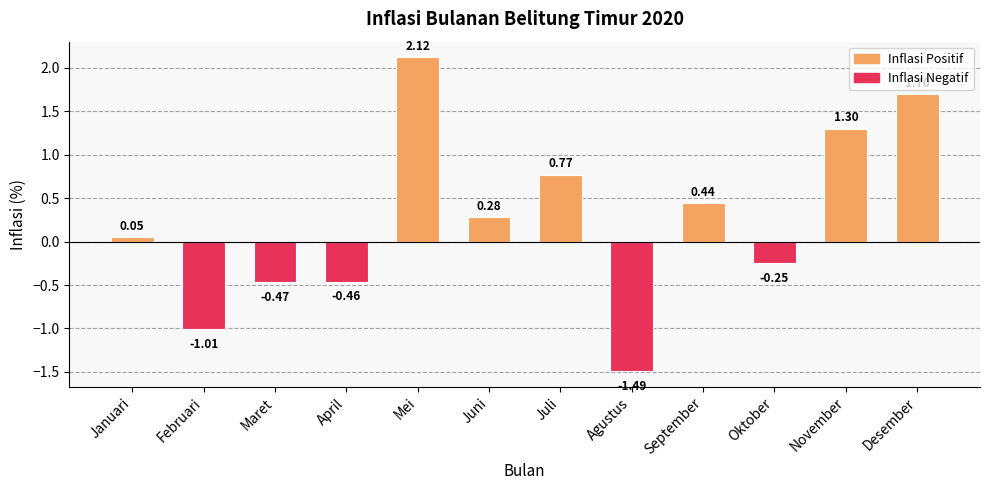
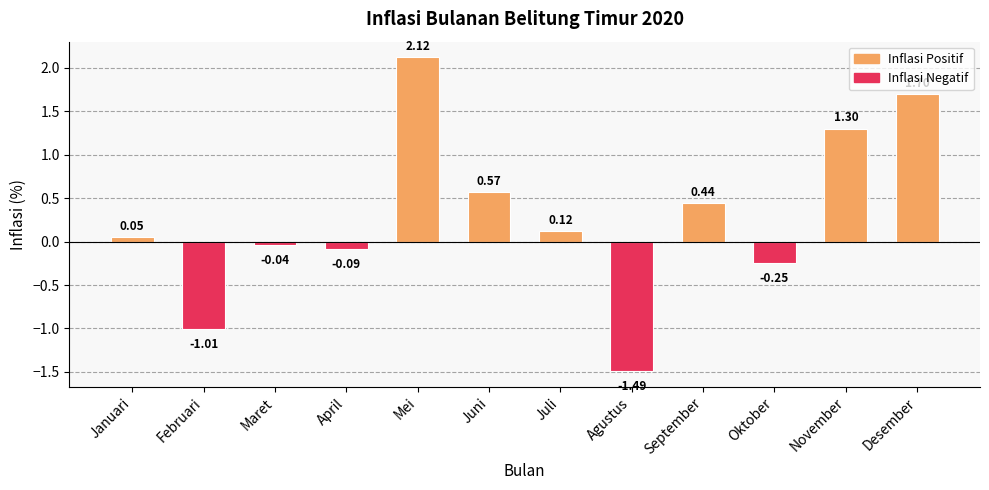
  {
    "Januari": 0.05,
    "Februari": -1.01,
-   "Maret": -0.47,
-   "April": -0.46,
+   "Maret": -0.04,
+   "April": -0.09,
    "Mei": 2.12,
-   "Juni": 0.28,
-   "Juli": 0.77,
+   "Juni": 0.57,
+   "Juli": 0.12,
    "Agustus": -1.49,
    "September": 0.44,
    "Oktober": -0.25,
    "November": 1.30
  }
